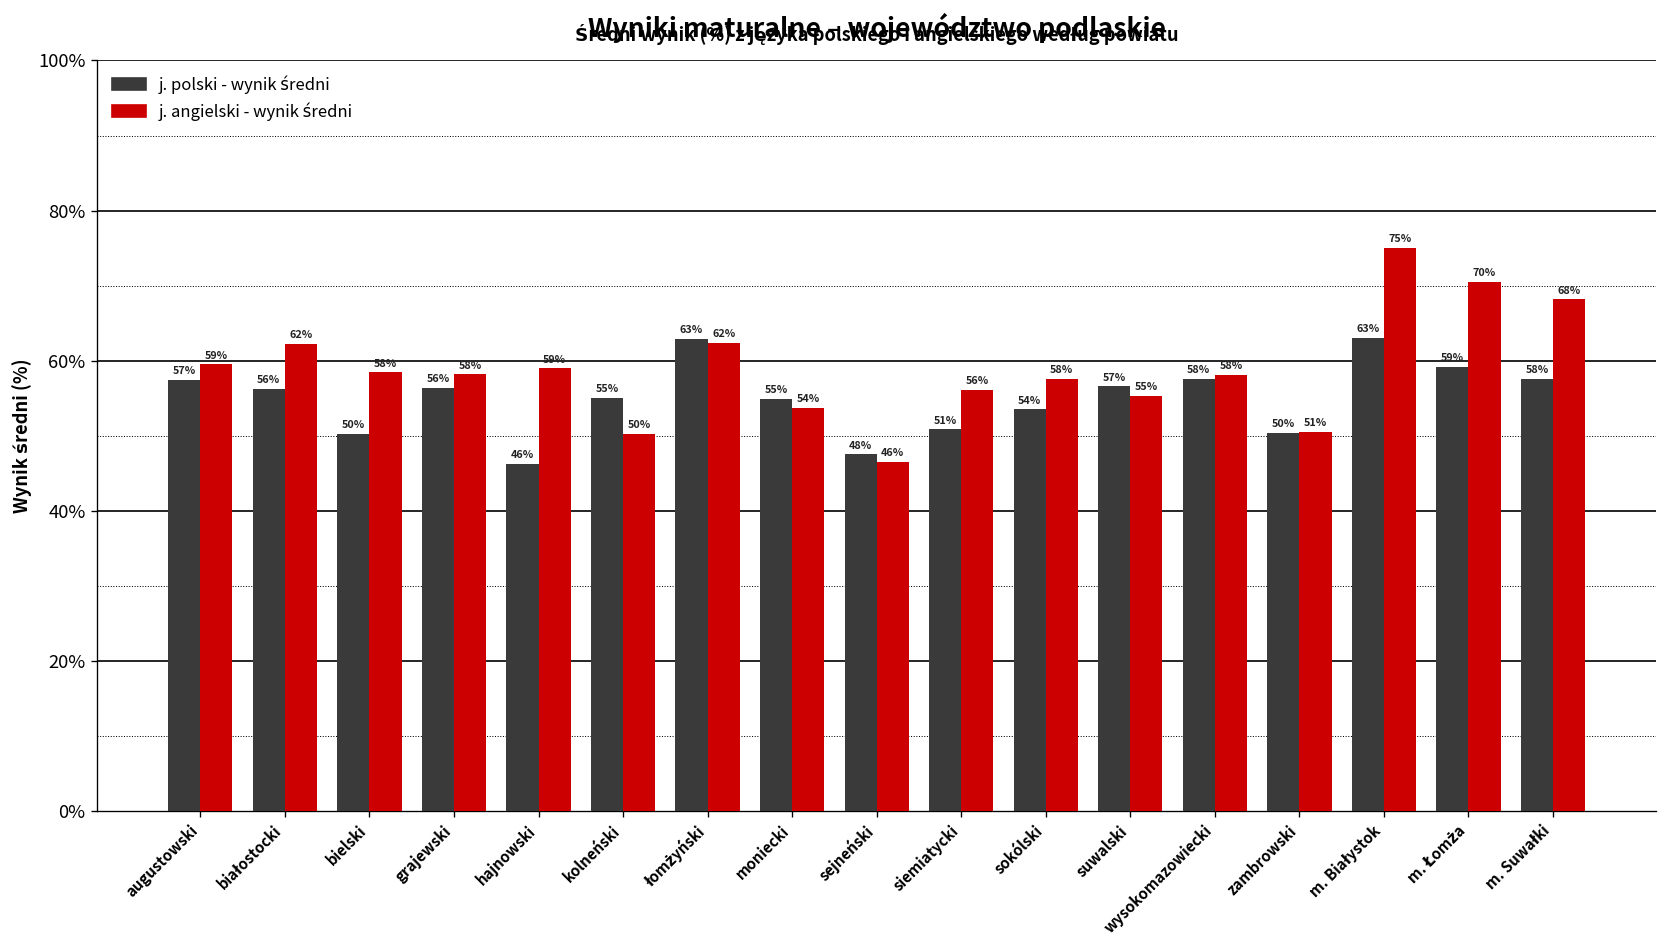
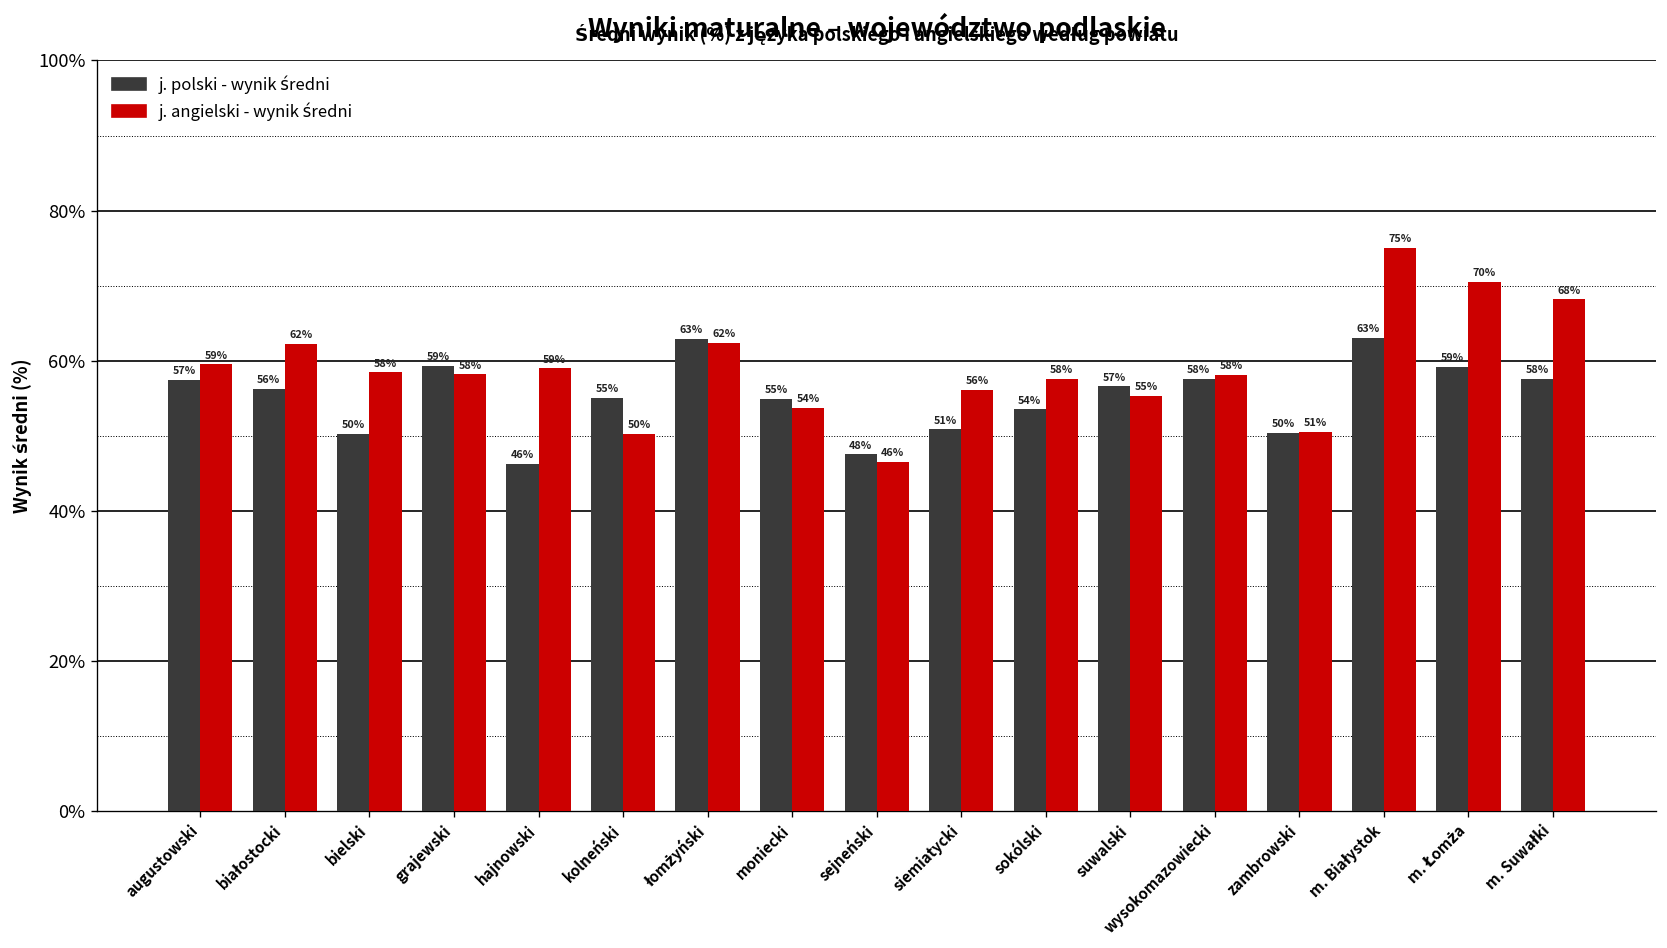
  {
    "j. polski - wynik średni": {
      "augustowski": "57%",
      "białostocki": "56%",
      "bielski": "50%",
-     "grajewski": "56%",
+     "grajewski": "59%",
      "hajnowski": "46%",
      "kolneński": "55%",
      "łomżyński": "63%",
      "moniecki": "55%",
      "sejneński": "48%",
      "siemiatycki": "51%",
      "sokólski": "54%",
      "suwalski": "57%",
      "wysokomazowiecki": "58%",
      "zambrowski": "50%",
      "m. Białystok": "63%",
      "m. Łomża": "59%",
      "m. Suwałki": "58%"
    },
    "j. angielski - wynik średni": {
      "augustowski": "59%",
      "białostocki": "62%",
      "bielski": "58%",
      "grajewski": "58%",
      "hajnowski": "59%",
      "kolneński": "50%",
      "łomżyński": "62%",
      "moniecki": "54%",
      "sejneński": "46%",
      "siemiatycki": "56%",
      "sokólski": "58%",
      "suwalski": "55%",
      "wysokomazowiecki": "58%",
      "zambrowski": "51%",
      "m. Białystok": "75%",
      "m. Łomża": "70%",
      "m. Suwałki": "68%"
    }
  }
